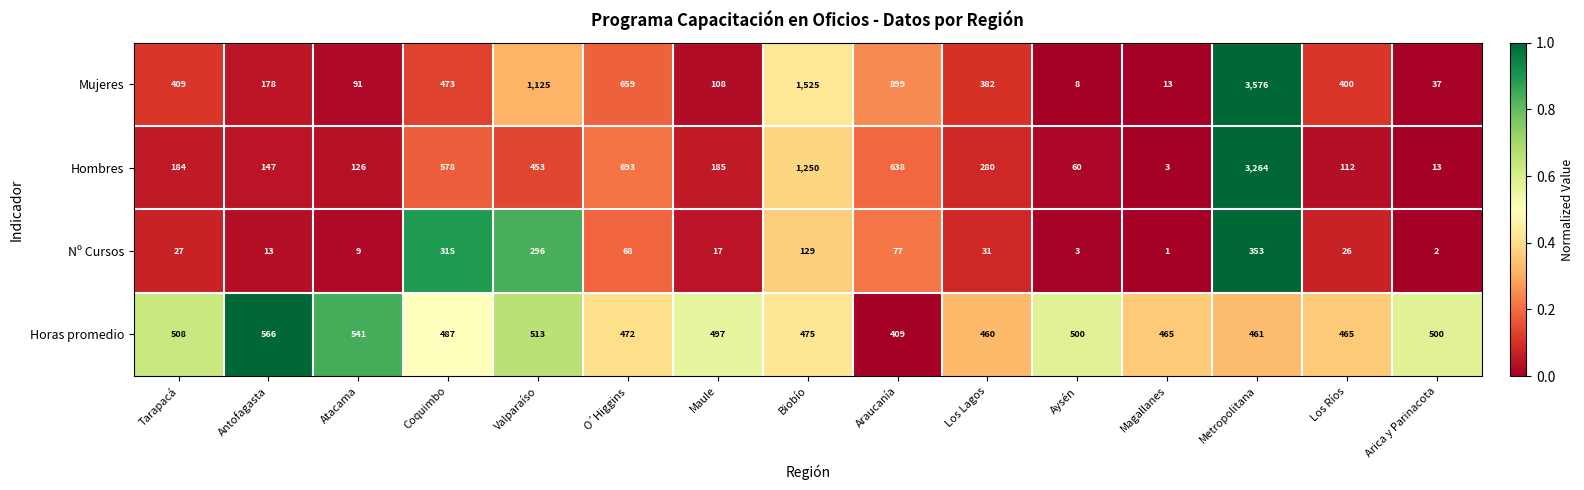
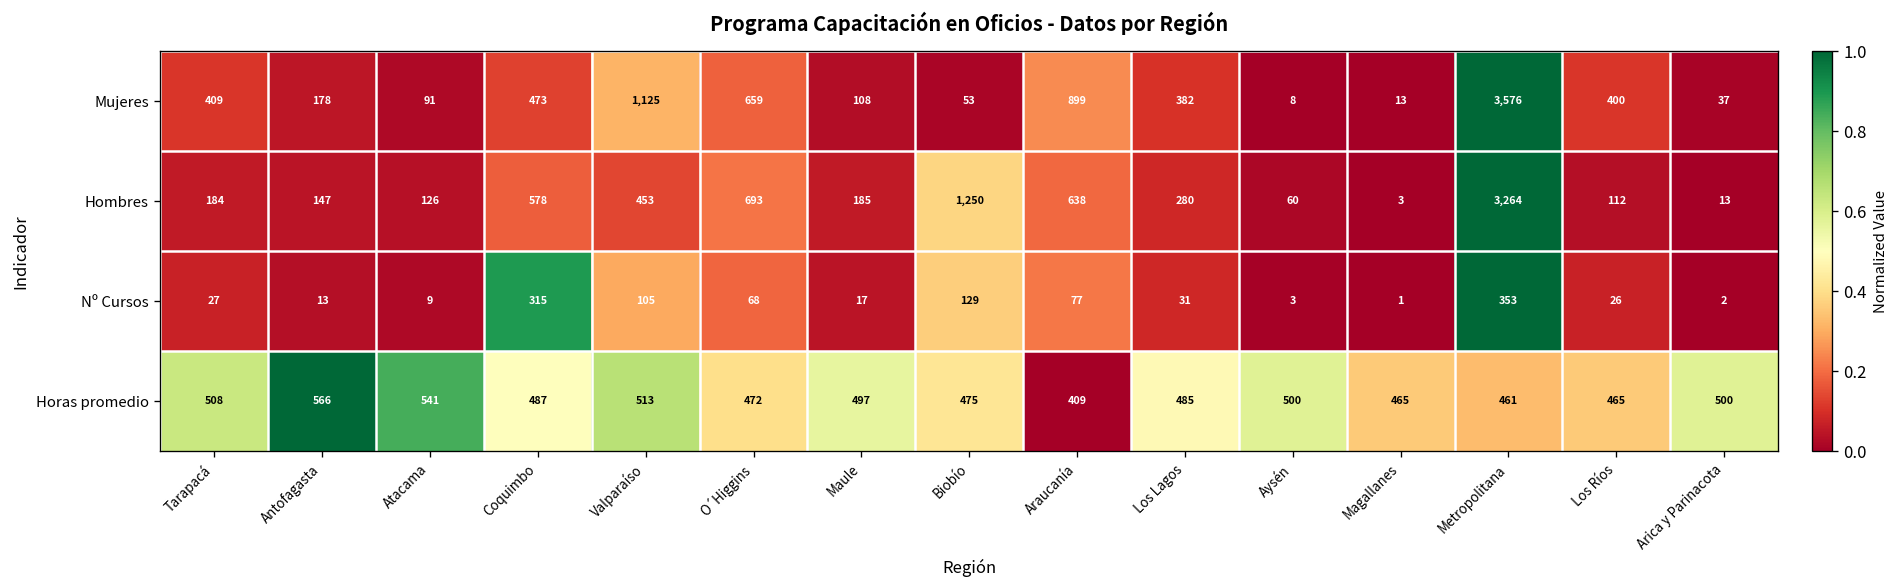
  {
    "Mujeres": {
      "Tarapacá": "409",
      "Antofagasta": "178",
      "Atacama": "91",
      "Coquimbo": "473",
      "Valparaíso": "1,125",
      "O´Higgins": "659",
      "Maule": "108",
-     "Biobío": "1,525",
+     "Biobío": "53",
      "Araucanía": "899",
      "Los Lagos": "382",
      "Aysén": "8",
      "Magallanes": "13",
      "Metropolitana": "3,576",
      "Los Ríos": "400",
      "Arica y Parinacota": "37"
    },
    "Hombres": {
      "Tarapacá": "184",
      "Antofagasta": "147",
      "Atacama": "126",
      "Coquimbo": "578",
      "Valparaíso": "453",
      "O´Higgins": "693",
      "Maule": "185",
      "Biobío": "1,250",
      "Araucanía": "638",
      "Los Lagos": "280",
      "Aysén": "60",
      "Magallanes": "3",
      "Metropolitana": "3,264",
      "Los Ríos": "112",
      "Arica y Parinacota": "13"
    },
    "Nº Cursos": {
      "Tarapacá": "27",
      "Antofagasta": "13",
      "Atacama": "9",
      "Coquimbo": "315",
-     "Valparaíso": "296",
+     "Valparaíso": "105",
      "O´Higgins": "68",
      "Maule": "17",
      "Biobío": "129",
      "Araucanía": "77",
      "Los Lagos": "31",
      "Aysén": "3",
      "Magallanes": "1",
      "Metropolitana": "353",
      "Los Ríos": "26",
      "Arica y Parinacota": "2"
    },
    "Horas promedio": {
      "Tarapacá": "508",
      "Antofagasta": "566",
      "Atacama": "541",
      "Coquimbo": "487",
      "Valparaíso": "513",
      "O´Higgins": "472",
      "Maule": "497",
      "Biobío": "475",
      "Araucanía": "409",
-     "Los Lagos": "460",
+     "Los Lagos": "485",
      "Aysén": "500",
      "Magallanes": "465",
      "Metropolitana": "461",
      "Los Ríos": "465",
      "Arica y Parinacota": "500"
    }
  }
